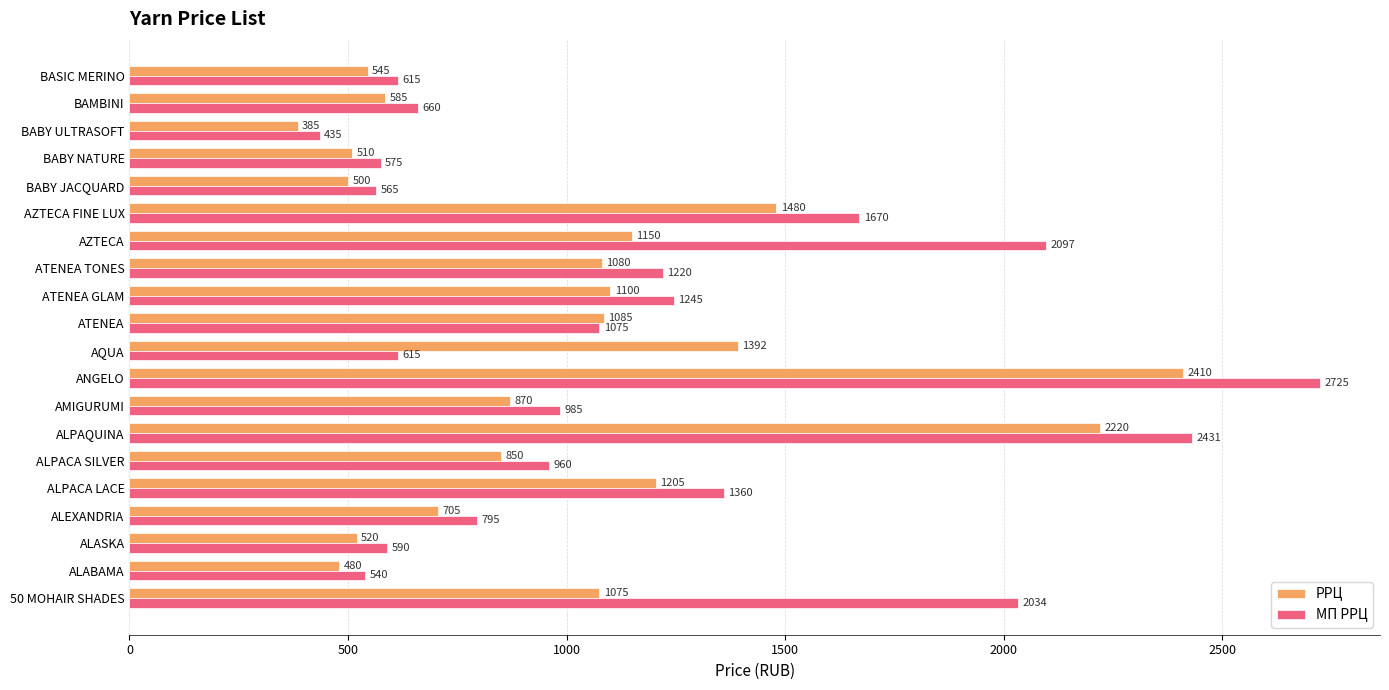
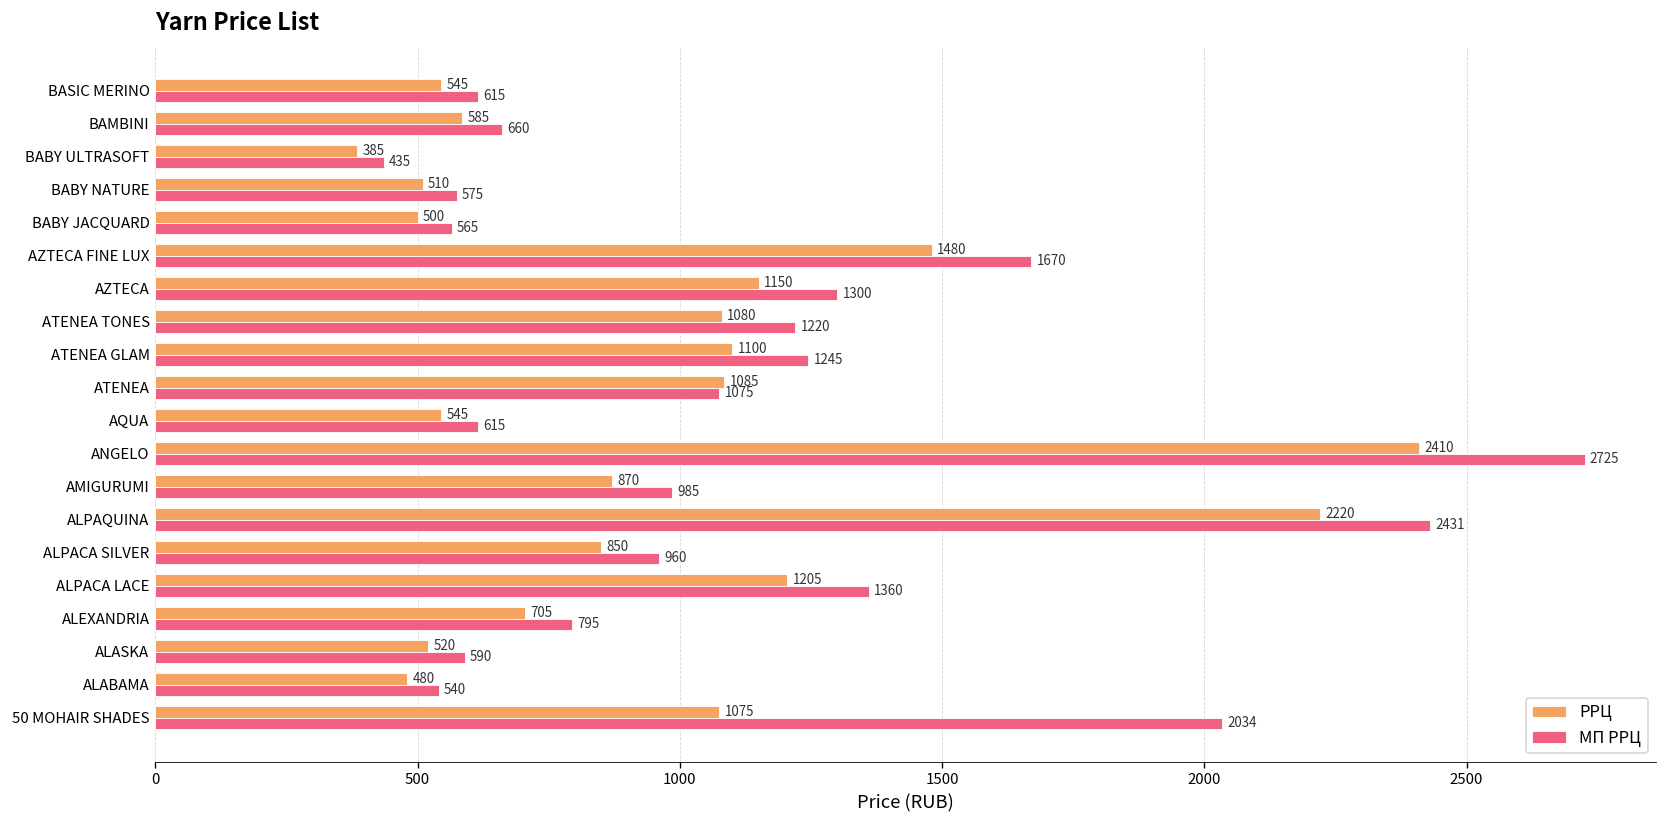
  {
    "РРЦ": {
      "BASIC MERINO": 545,
      "BAMBINI": 585,
      "BABY ULTRASOFT": 385,
      "BABY NATURE": 510,
      "BABY JACQUARD": 500,
      "AZTECA FINE LUX": 1480,
      "AZTECA": 1150,
      "ATENEA TONES": 1080,
      "ATENEA GLAM": 1100,
      "ATENEA": 1085,
-     "AQUA": 1392,
+     "AQUA": 545,
      "ANGELO": 2410,
      "AMIGURUMI": 870,
      "ALPAQUINA": 2220,
      "ALPACA SILVER": 850,
      "ALPACA LACE": 1205,
      "ALEXANDRIA": 705,
      "ALASKA": 520,
      "ALABAMA": 480,
      "50 MOHAIR SHADES": 1075
    },
    "МП РРЦ": {
      "BASIC MERINO": 615,
      "BAMBINI": 660,
      "BABY ULTRASOFT": 435,
      "BABY NATURE": 575,
      "BABY JACQUARD": 565,
      "AZTECA FINE LUX": 1670,
-     "AZTECA": 2097,
+     "AZTECA": 1300,
      "ATENEA TONES": 1220,
      "ATENEA GLAM": 1245,
      "ATENEA": 1075,
      "AQUA": 615,
      "ANGELO": 2725,
      "AMIGURUMI": 985,
      "ALPAQUINA": 2431,
      "ALPACA SILVER": 960,
      "ALPACA LACE": 1360,
      "ALEXANDRIA": 795,
      "ALASKA": 590,
      "ALABAMA": 540,
      "50 MOHAIR SHADES": 2034
    }
  }
